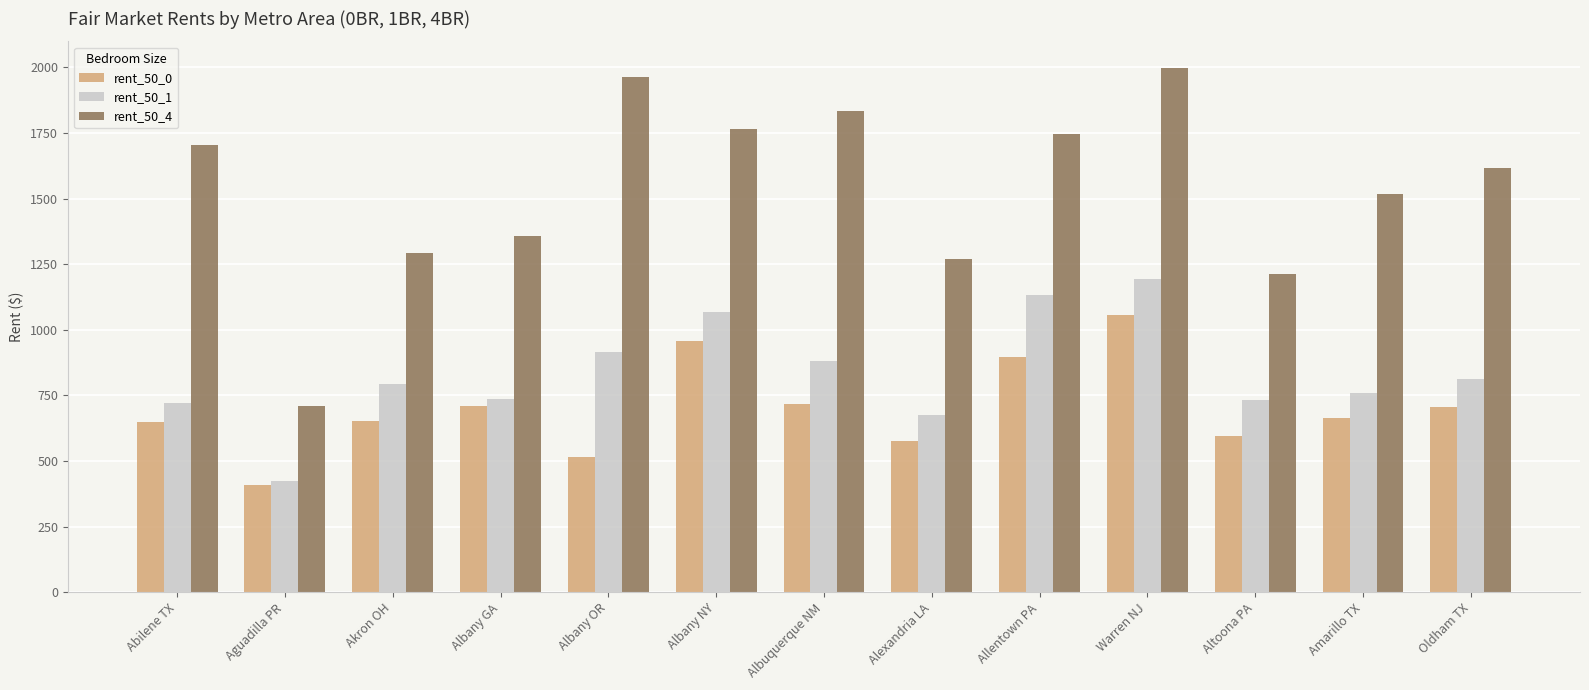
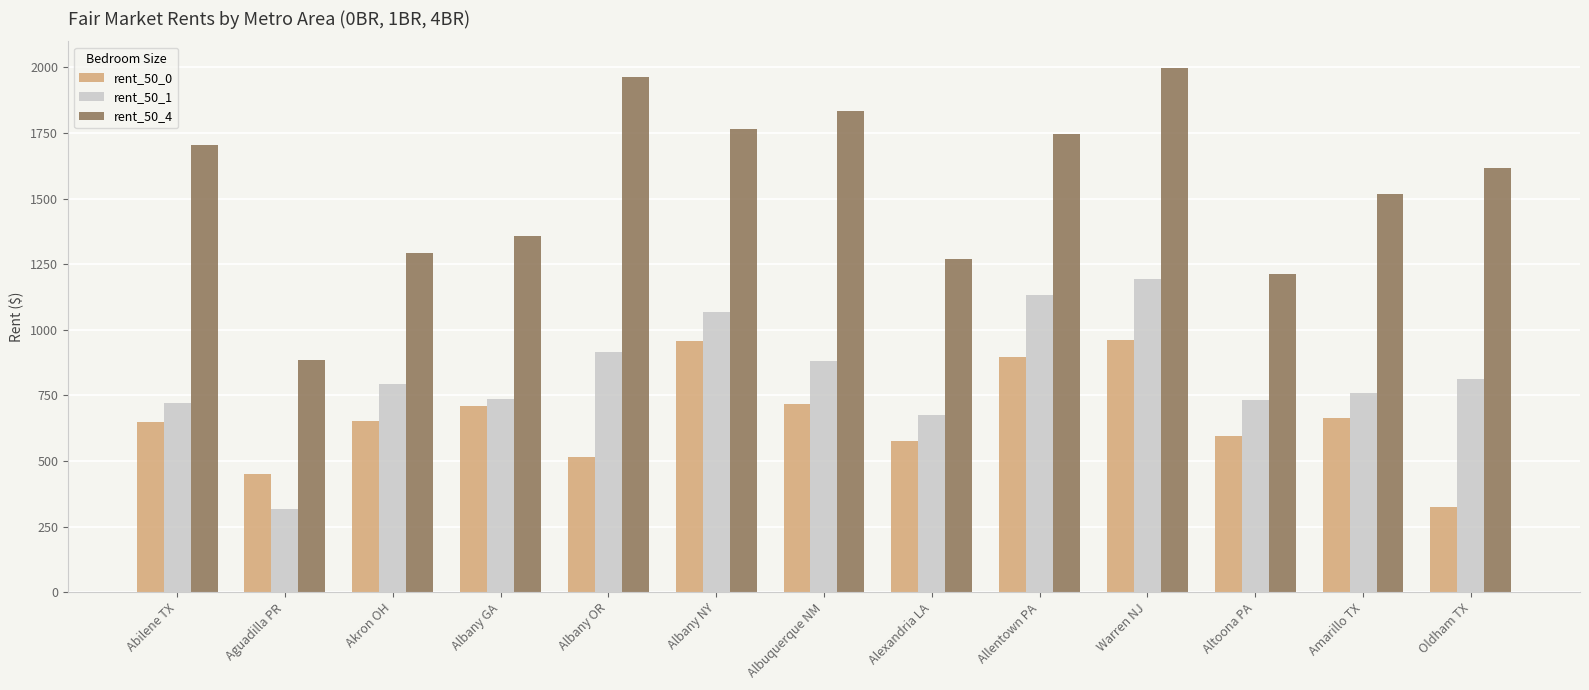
  {
    "rent_50_0": {
      "Abilene TX": 650,
-     "Aguadilla PR": 410,
+     "Aguadilla PR": 450,
      "Akron OH": 650,
      "Albany GA": 710,
      "Albany OR": 520,
      "Albany NY": 960,
      "Albuquerque NM": 720,
      "Alexandria LA": 580,
      "Allentown PA": 900,
-     "Warren NJ": 1060,
+     "Warren NJ": 960,
      "Altoona PA": 600,
      "Amarillo TX": 660,
-     "Oldham TX": 710
+     "Oldham TX": 330
    },
    "rent_50_1": {
      "Abilene TX": 720,
-     "Aguadilla PR": 420,
+     "Aguadilla PR": 320,
      "Akron OH": 790,
      "Albany GA": 740,
      "Albany OR": 920,
      "Albany NY": 1070,
      "Albuquerque NM": 880,
      "Alexandria LA": 680,
      "Allentown PA": 1130,
      "Warren NJ": 1190,
      "Altoona PA": 730,
      "Amarillo TX": 760,
      "Oldham TX": 810
    },
    "rent_50_4": {
      "Abilene TX": 1710,
-     "Aguadilla PR": 710,
+     "Aguadilla PR": 890,
      "Akron OH": 1290,
      "Albany GA": 1360,
      "Albany OR": 1970,
      "Albany NY": 1760,
      "Albuquerque NM": 1830,
      "Alexandria LA": 1270,
      "Allentown PA": 1750,
      "Warren NJ": 2000,
      "Altoona PA": 1210,
      "Amarillo TX": 1520,
      "Oldham TX": 1620
    }
  }
